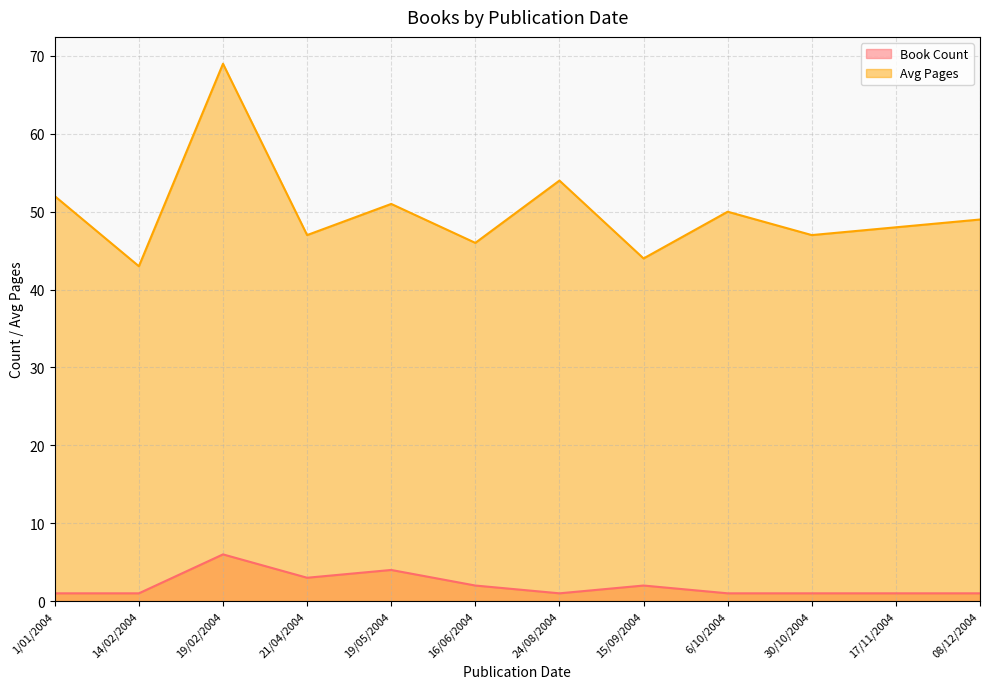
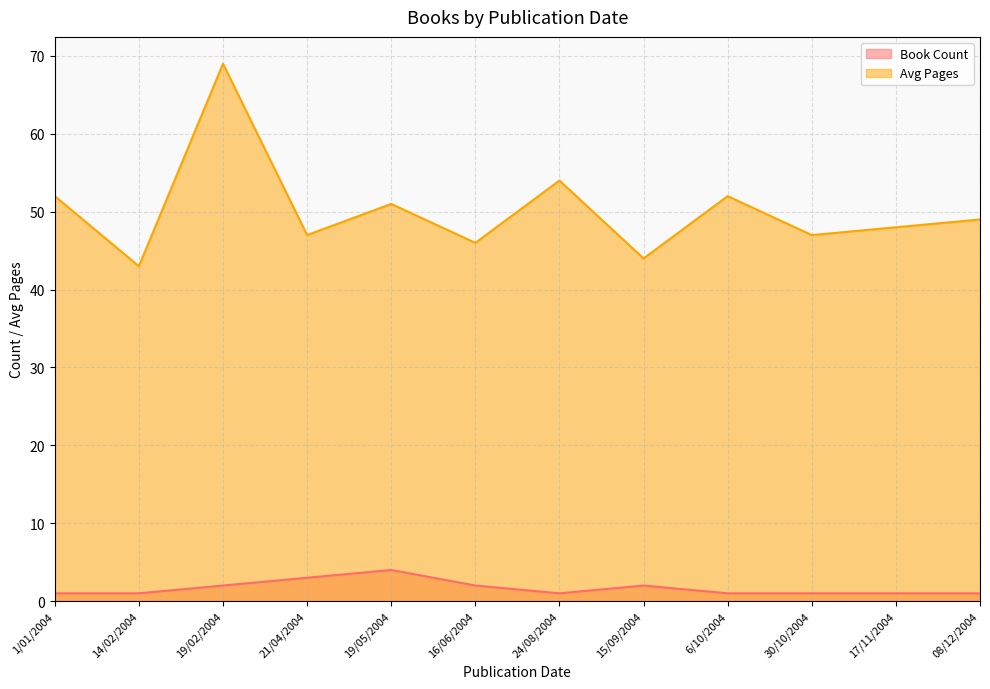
  {
    "Book Count": {
      "1/01/2004": 1,
      "14/02/2004": 1,
-     "19/02/2004": 6,
+     "19/02/2004": 2,
      "21/04/2004": 3,
      "19/05/2004": 4,
      "16/06/2004": 2,
      "24/08/2004": 1,
      "15/09/2004": 2,
      "6/10/2004": 1,
      "30/10/2004": 1,
      "17/11/2004": 1,
      "08/12/2004": 1
    },
    "Avg Pages": {
      "1/01/2004": 52,
      "14/02/2004": 43,
      "19/02/2004": 69,
      "21/04/2004": 47,
      "19/05/2004": 51,
      "16/06/2004": 46,
      "24/08/2004": 54,
      "15/09/2004": 44,
-     "6/10/2004": 50,
+     "6/10/2004": 52,
      "30/10/2004": 47,
      "17/11/2004": 48,
      "08/12/2004": 49
    }
  }
